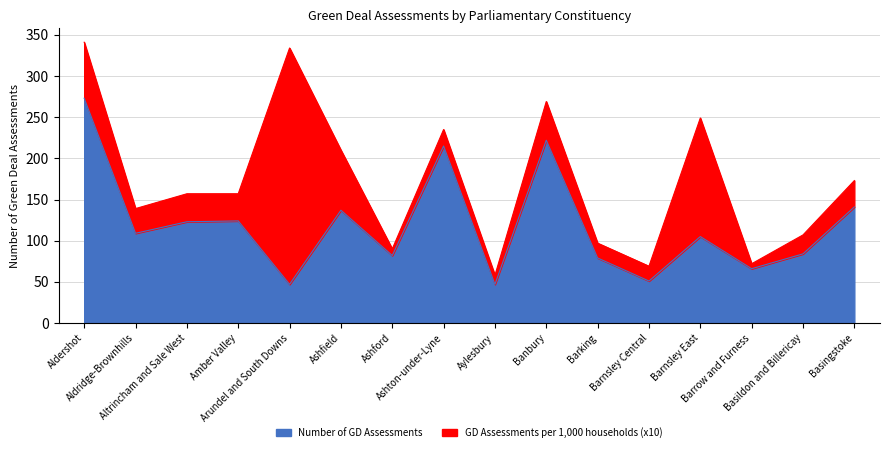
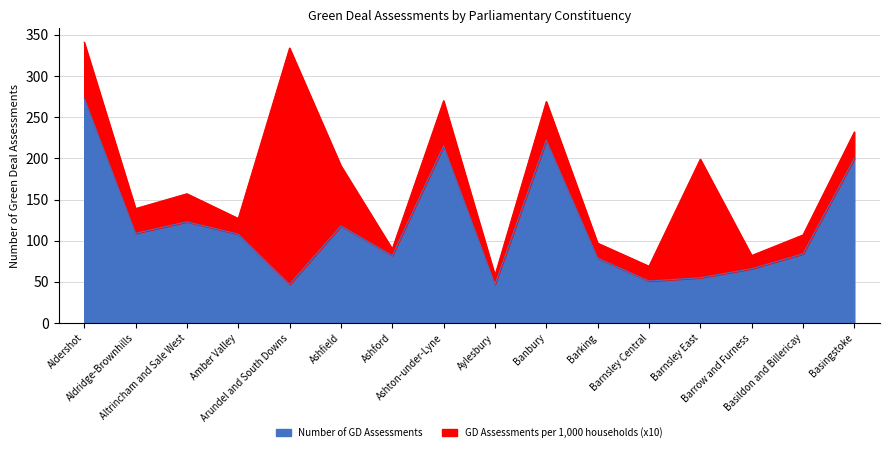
  {
    "Number of GD Assessments": {
      "Aldershot": 270,
      "Aldridge-Brownhills": 110,
      "Altrincham and Sale West": 120,
-     "Amber Valley": 120,
+     "Amber Valley": 110,
      "Arundel and South Downs": 50,
-     "Ashfield": 140,
+     "Ashfield": 120,
      "Ashford": 80,
      "Ashton-under-Lyne": 220,
      "Aylesbury": 50,
      "Banbury": 220,
      "Barking": 80,
      "Barnsley Central": 50,
-     "Barnsley East": 110,
+     "Barnsley East": 60,
      "Barrow and Furness": 70,
      "Basildon and Billericay": 80,
-     "Basingstoke": 140
+     "Basingstoke": 200
    },
    "GD Assessments per 1,000 households (x10)": {
      "Aldershot": 70,
      "Aldridge-Brownhills": 30,
      "Altrincham and Sale West": 30,
-     "Amber Valley": 30,
+     "Amber Valley": 20,
      "Arundel and South Downs": 290,
      "Ashfield": 70,
      "Ashford": 10,
-     "Ashton-under-Lyne": 20,
+     "Ashton-under-Lyne": 60,
      "Aylesbury": 10,
      "Banbury": 50,
      "Barking": 20,
      "Barnsley Central": 20,
      "Barnsley East": 140,
-     "Barrow and Furness": 10,
+     "Barrow and Furness": 20,
      "Basildon and Billericay": 20,
      "Basingstoke": 30
    }
  }
